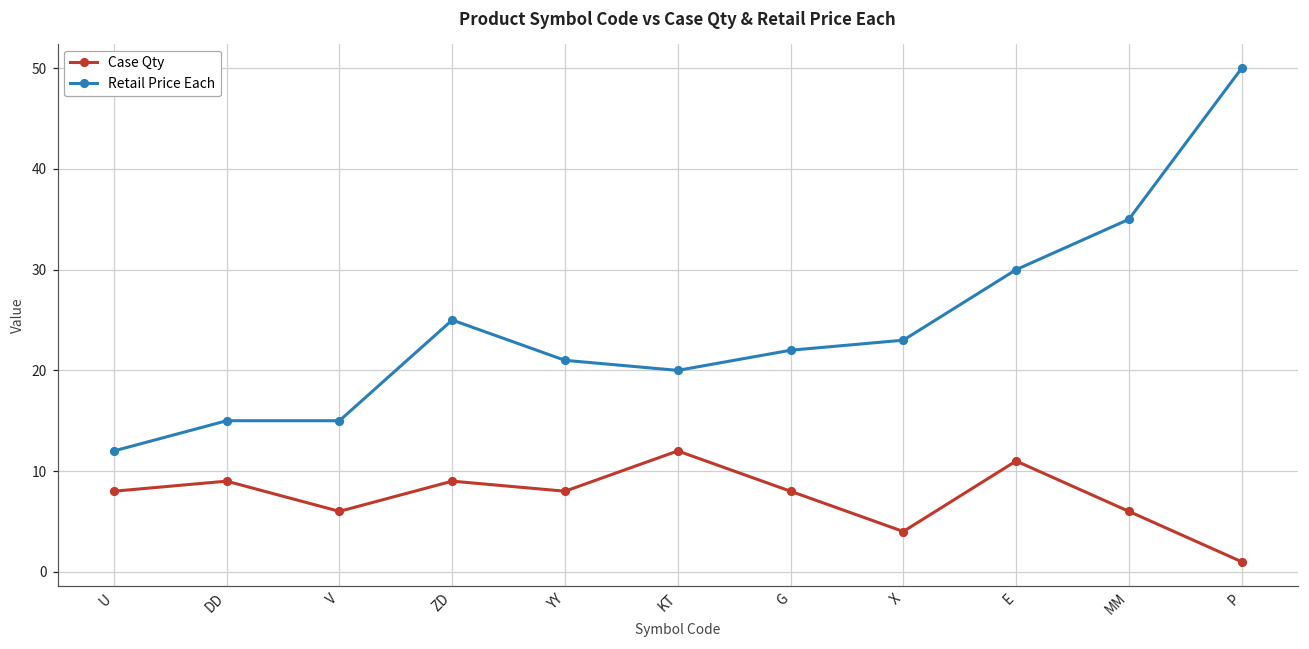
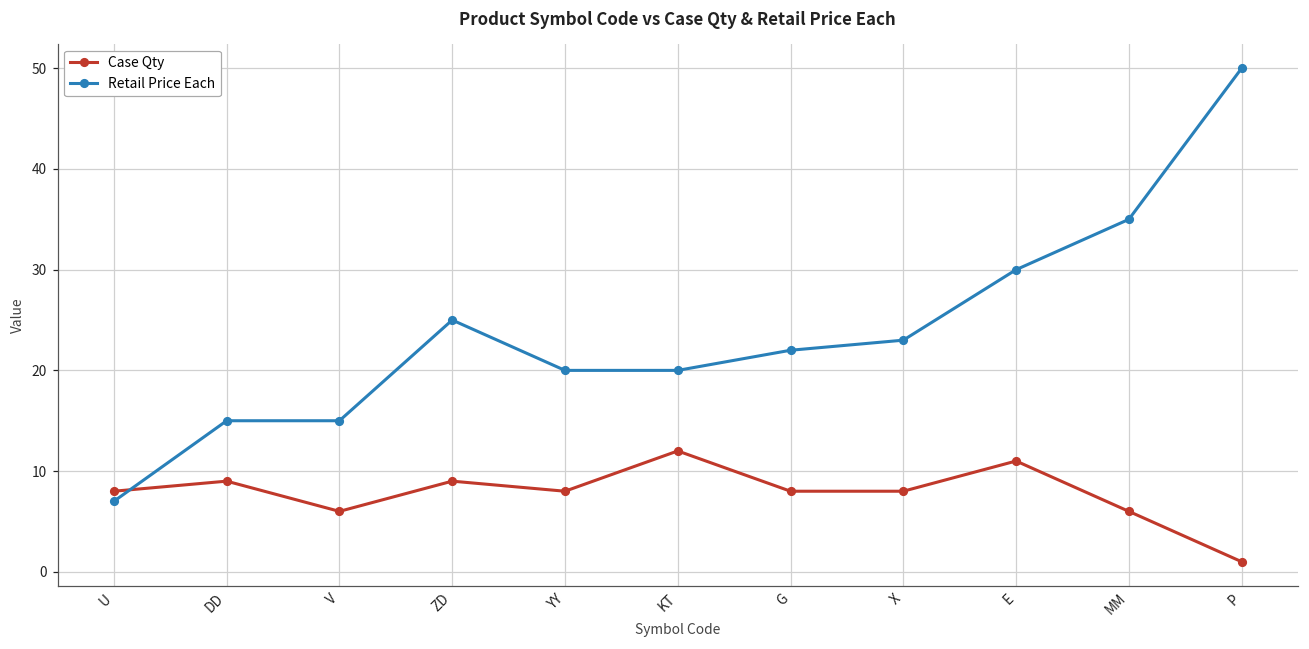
  {
    "Case Qty": {
      "U": 8,
      "DD": 9,
      "V": 6,
      "ZD": 9,
      "YY": 8,
      "KT": 12,
      "G": 8,
-     "X": 4,
+     "X": 8,
      "E": 11,
      "MM": 6,
      "P": 1
    },
    "Retail Price Each": {
-     "U": 12,
+     "U": 7,
      "DD": 15,
      "V": 15,
      "ZD": 25,
-     "YY": 21,
+     "YY": 20,
      "KT": 20,
      "G": 22,
      "X": 23,
      "E": 30,
      "MM": 35,
      "P": 50
    }
  }
